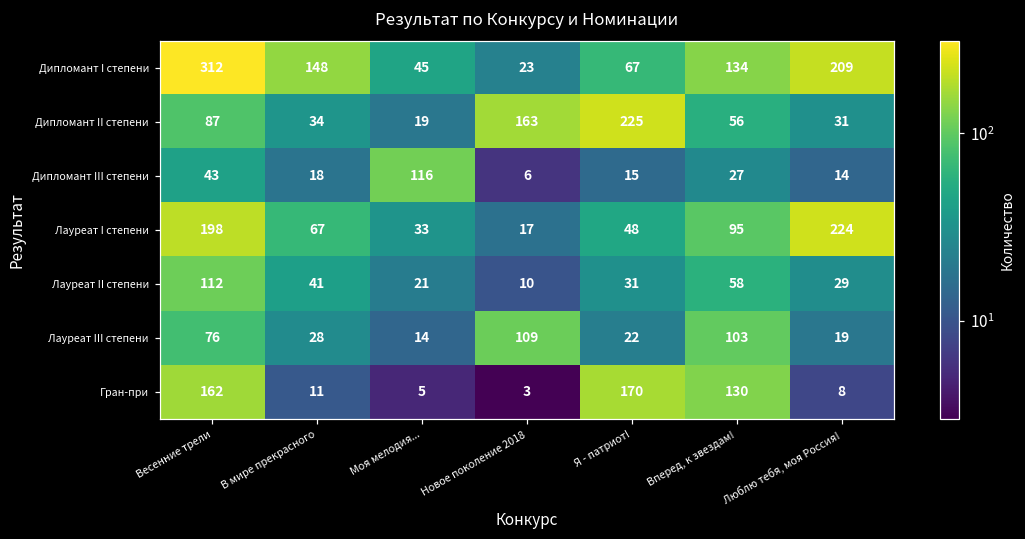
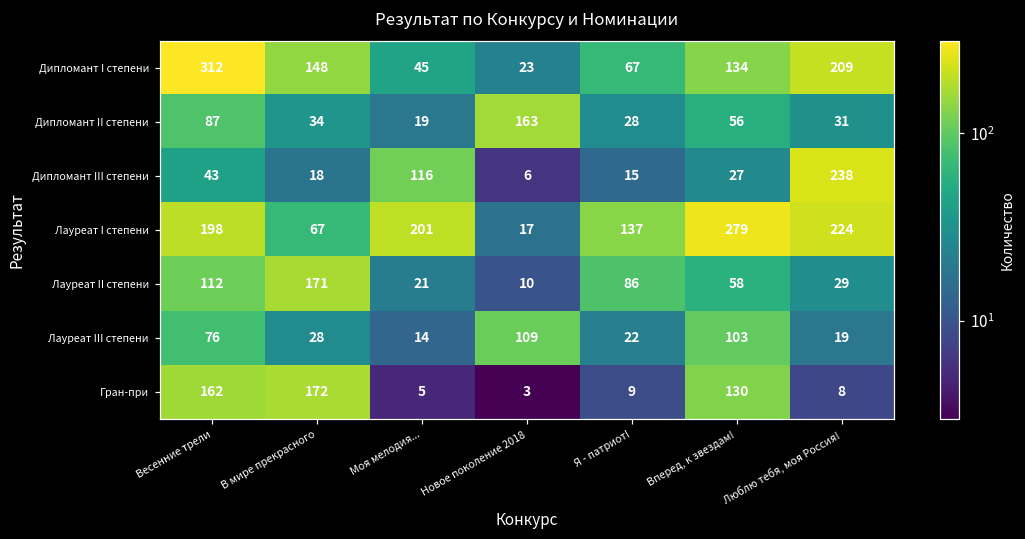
  {
    "Дипломант I степени": {
      "Весенние трели": 312,
      "В мире прекрасного": 148,
      "Моя мелодия...": 45,
      "Новое поколение 2018": 23,
      "Я - патриот!": 67,
      "Вперед, к звездам!": 134,
      "Люблю тебя, моя Россия!": 209
    },
    "Дипломант II степени": {
      "Весенние трели": 87,
      "В мире прекрасного": 34,
      "Моя мелодия...": 19,
      "Новое поколение 2018": 163,
-     "Я - патриот!": 225,
+     "Я - патриот!": 28,
      "Вперед, к звездам!": 56,
      "Люблю тебя, моя Россия!": 31
    },
    "Дипломант III степени": {
      "Весенние трели": 43,
      "В мире прекрасного": 18,
      "Моя мелодия...": 116,
      "Новое поколение 2018": 6,
      "Я - патриот!": 15,
      "Вперед, к звездам!": 27,
-     "Люблю тебя, моя Россия!": 14
+     "Люблю тебя, моя Россия!": 238
    },
    "Лауреат I степени": {
      "Весенние трели": 198,
      "В мире прекрасного": 67,
-     "Моя мелодия...": 33,
+     "Моя мелодия...": 201,
      "Новое поколение 2018": 17,
-     "Я - патриот!": 48,
-     "Вперед, к звездам!": 95,
+     "Я - патриот!": 137,
+     "Вперед, к звездам!": 279,
      "Люблю тебя, моя Россия!": 224
    },
    "Лауреат II степени": {
      "Весенние трели": 112,
-     "В мире прекрасного": 41,
+     "В мире прекрасного": 171,
      "Моя мелодия...": 21,
      "Новое поколение 2018": 10,
-     "Я - патриот!": 31,
+     "Я - патриот!": 86,
      "Вперед, к звездам!": 58,
      "Люблю тебя, моя Россия!": 29
    },
    "Лауреат III степени": {
      "Весенние трели": 76,
      "В мире прекрасного": 28,
      "Моя мелодия...": 14,
      "Новое поколение 2018": 109,
      "Я - патриот!": 22,
      "Вперед, к звездам!": 103,
      "Люблю тебя, моя Россия!": 19
    },
    "Гран-при": {
      "Весенние трели": 162,
-     "В мире прекрасного": 11,
+     "В мире прекрасного": 172,
      "Моя мелодия...": 5,
      "Новое поколение 2018": 3,
-     "Я - патриот!": 170,
+     "Я - патриот!": 9,
      "Вперед, к звездам!": 130,
      "Люблю тебя, моя Россия!": 8
    }
  }
